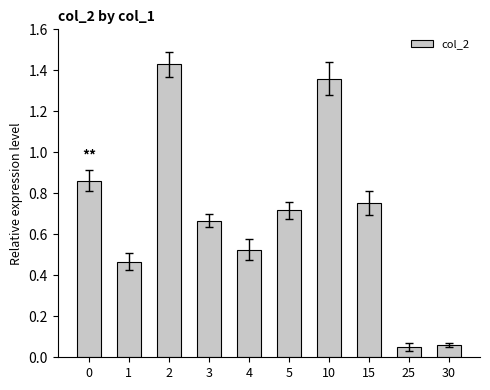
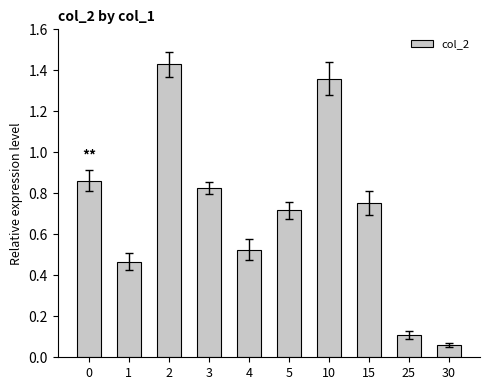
  {
    "col_2": {
      "0": 0.86,
      "1": 0.47,
      "2": 1.43,
-     "3": 0.67,
+     "3": 0.83,
      "4": 0.53,
      "5": 0.72,
      "10": 1.36,
      "15": 0.75,
-     "25": 0.05,
+     "25": 0.11,
      "30": 0.06
    }
  }
